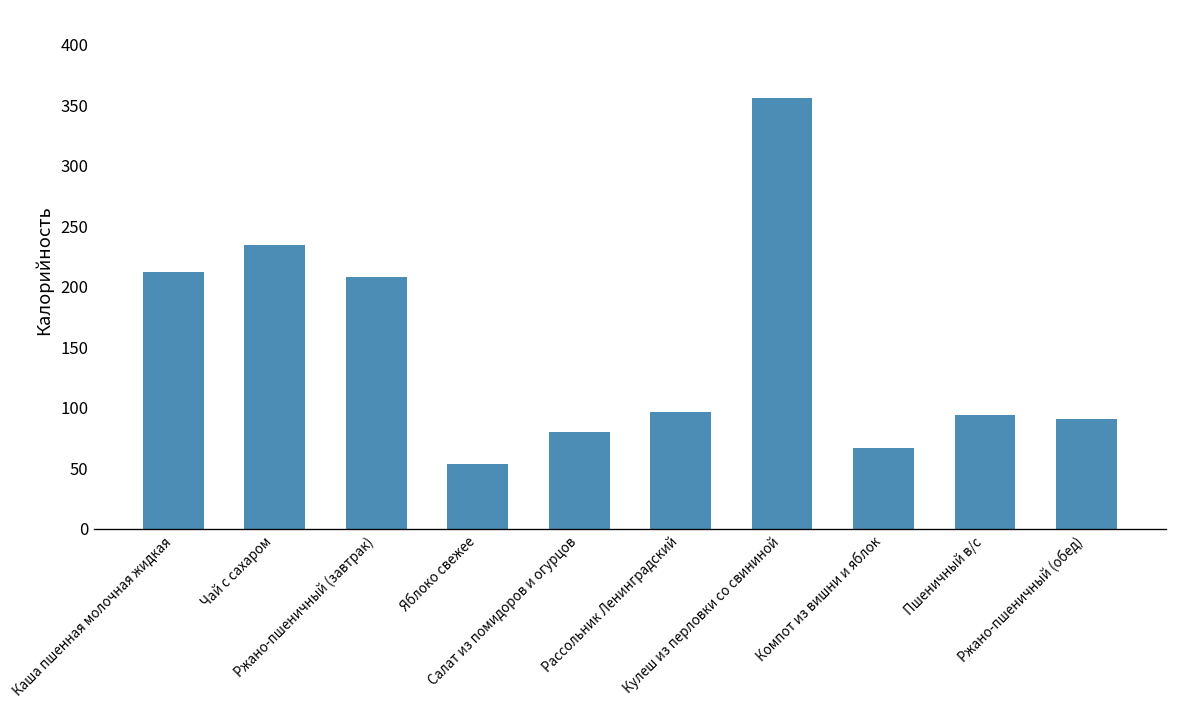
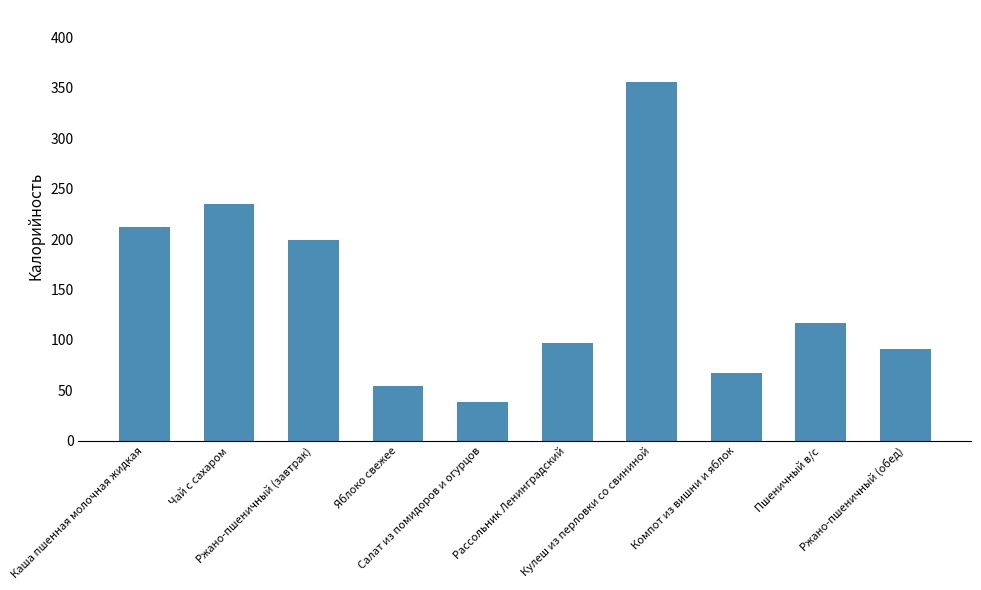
  {
    "Каша пшенная молочная жидкая": 212,
    "Чай с сахаром": 235,
-   "Ржано-пшеничный (завтрак)": 208,
+   "Ржано-пшеничный (завтрак)": 199,
    "Яблоко свежее": 54,
-   "Салат из помидоров и огурцов": 80,
+   "Салат из помидоров и огурцов": 38,
    "Рассольник Ленинградский": 97,
    "Кулеш из перловки со свининой": 356,
    "Компот из вишни и яблок": 67,
-   "Пшеничный в/с": 94,
+   "Пшеничный в/с": 117,
    "Ржано-пшеничный (обед)": 91
  }
